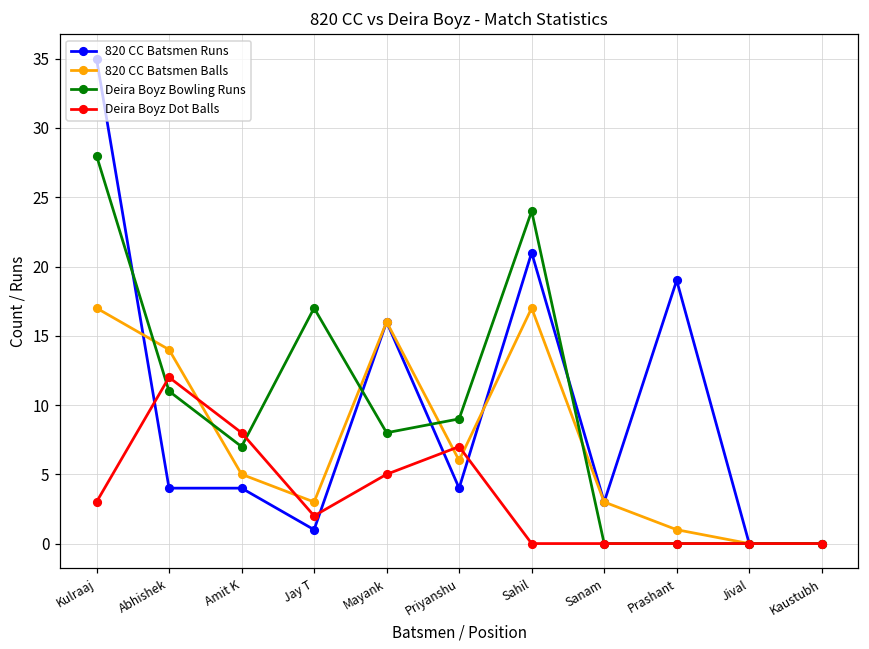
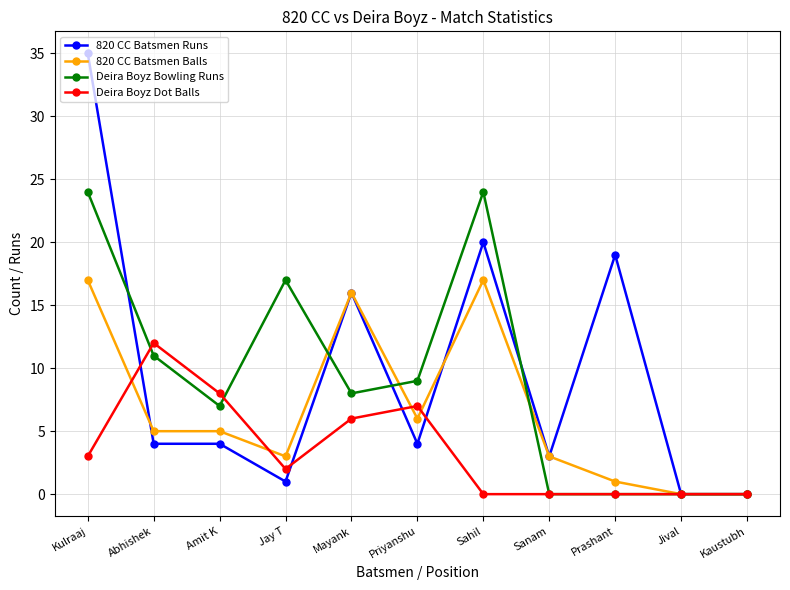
  {
    "820 CC Batsmen Runs": {
      "Abhishek": 4,
      "Amit K": 4,
      "Jay T": 1,
      "Priyanshu": 4,
-     "Sahil": 21,
+     "Sahil": 20,
      "Prashant": 19
    },
    "820 CC Batsmen Balls": {
      "Kulraaj": 17,
-     "Abhishek": 14,
+     "Abhishek": 5,
      "Amit K": 5,
      "Jay T": 3,
      "Priyanshu": 6,
      "Sahil": 17,
      "Prashant": 1
    },
    "Deira Boyz Bowling Runs": {
-     "Kulraaj": 28,
+     "Kulraaj": 24,
      "Abhishek": 11,
      "Amit K": 7,
      "Jay T": 17,
      "Mayank": 8,
      "Priyanshu": 9,
      "Sahil": 24
    },
    "Deira Boyz Dot Balls": {
      "Kulraaj": 3,
      "Abhishek": 12,
      "Amit K": 8,
      "Jay T": 2,
-     "Mayank": 5,
+     "Mayank": 6,
      "Priyanshu": 7,
      "Sahil": 0
    }
  }
